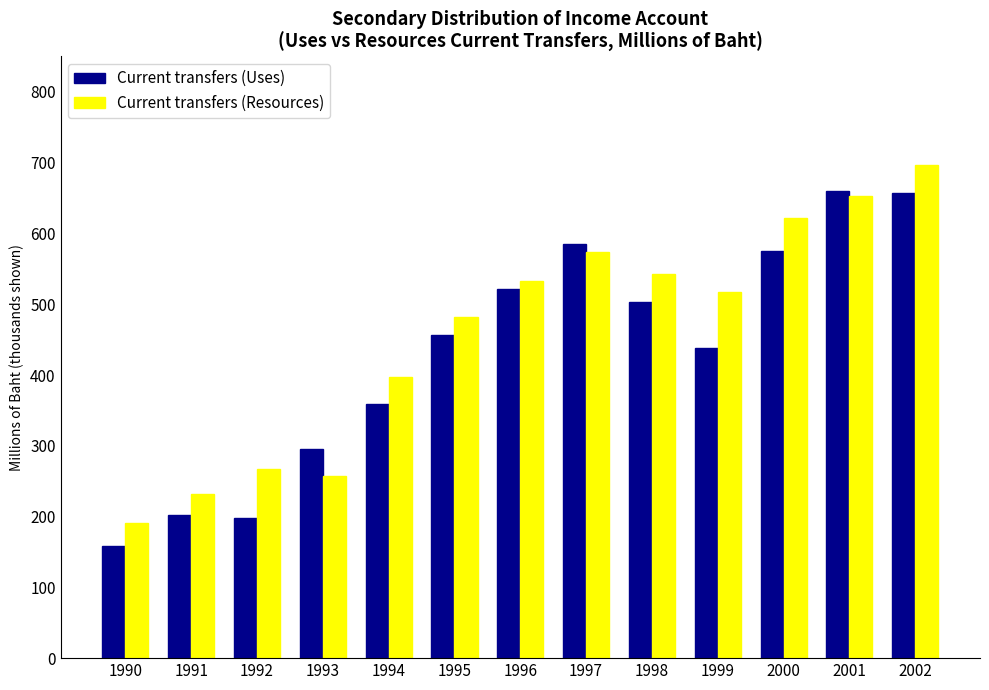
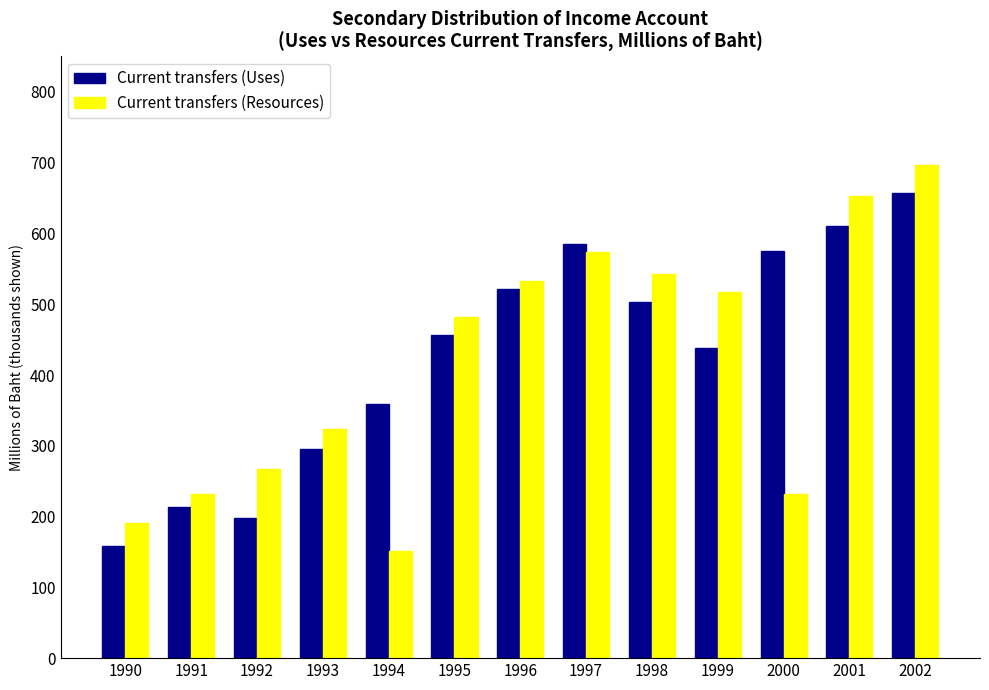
  {
    "Current transfers (Uses)": {
      "1990": 160,
-     "1991": 200,
+     "1991": 210,
      "1992": 200,
      "1993": 300,
      "1994": 360,
      "1995": 460,
      "1996": 520,
      "1997": 590,
      "1998": 500,
      "1999": 440,
      "2000": 580,
-     "2001": 660,
+     "2001": 610,
      "2002": 660
    },
    "Current transfers (Resources)": {
      "1990": 190,
      "1991": 230,
      "1992": 270,
-     "1993": 260,
-     "1994": 400,
+     "1993": 320,
+     "1994": 150,
      "1995": 480,
      "1996": 530,
      "1997": 570,
      "1998": 540,
      "1999": 520,
-     "2000": 620,
+     "2000": 230,
      "2001": 650,
      "2002": 700
    }
  }
